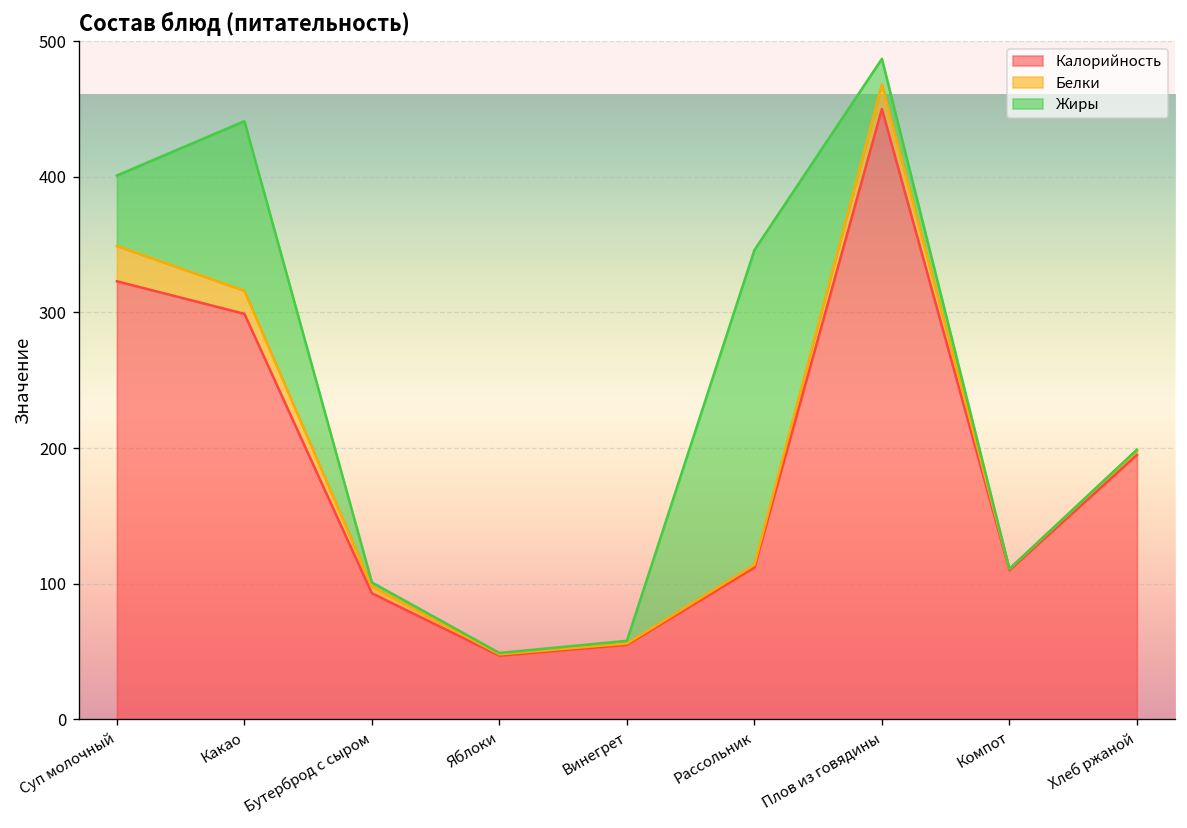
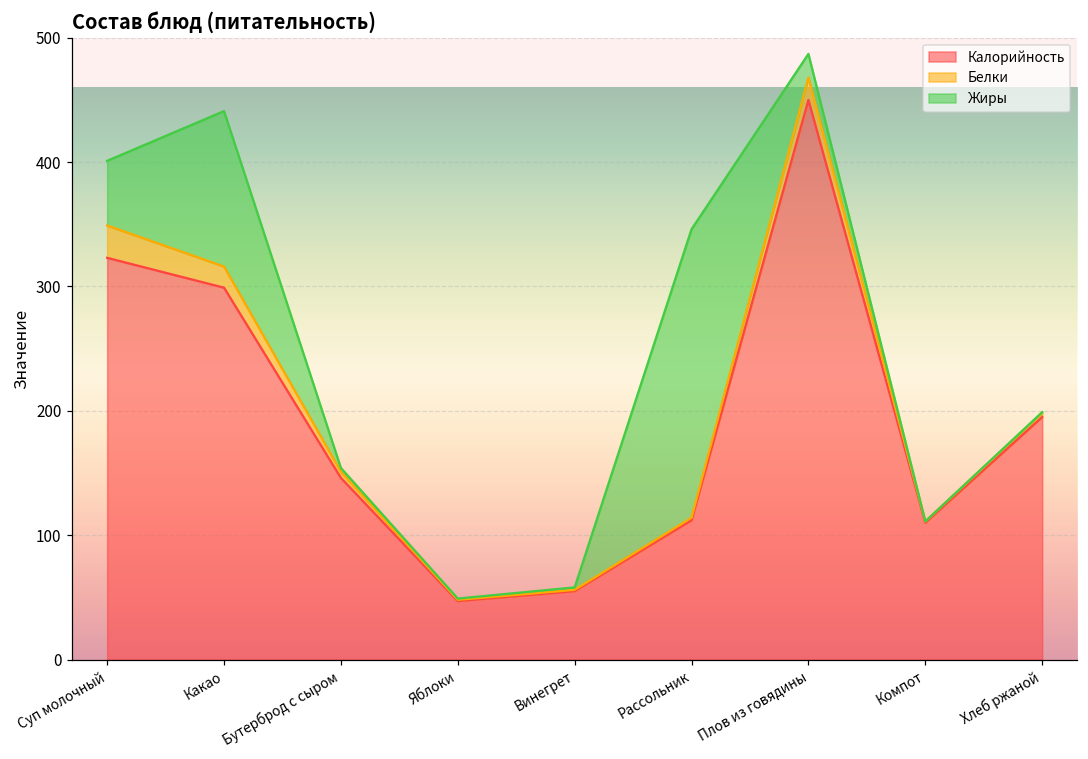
  {
    "Калорийность": {
      "Суп молочный": 323,
      "Какао": 299,
-     "Бутерброд с сыром": 93,
+     "Бутерброд с сыром": 146,
      "Плов из говядины": 450,
      "Хлеб ржаной": 195
    },
    "Белки": {
      "Суп молочный": 26,
      "Какао": 17,
      "Бутерброд с сыром": 5,
      "Плов из говядины": 18
    },
    "Жиры": {
      "Суп молочный": 52,
      "Какао": 125,
      "Бутерброд с сыром": 3,
      "Рассольник": 232,
      "Плов из говядины": 19
    }
  }
